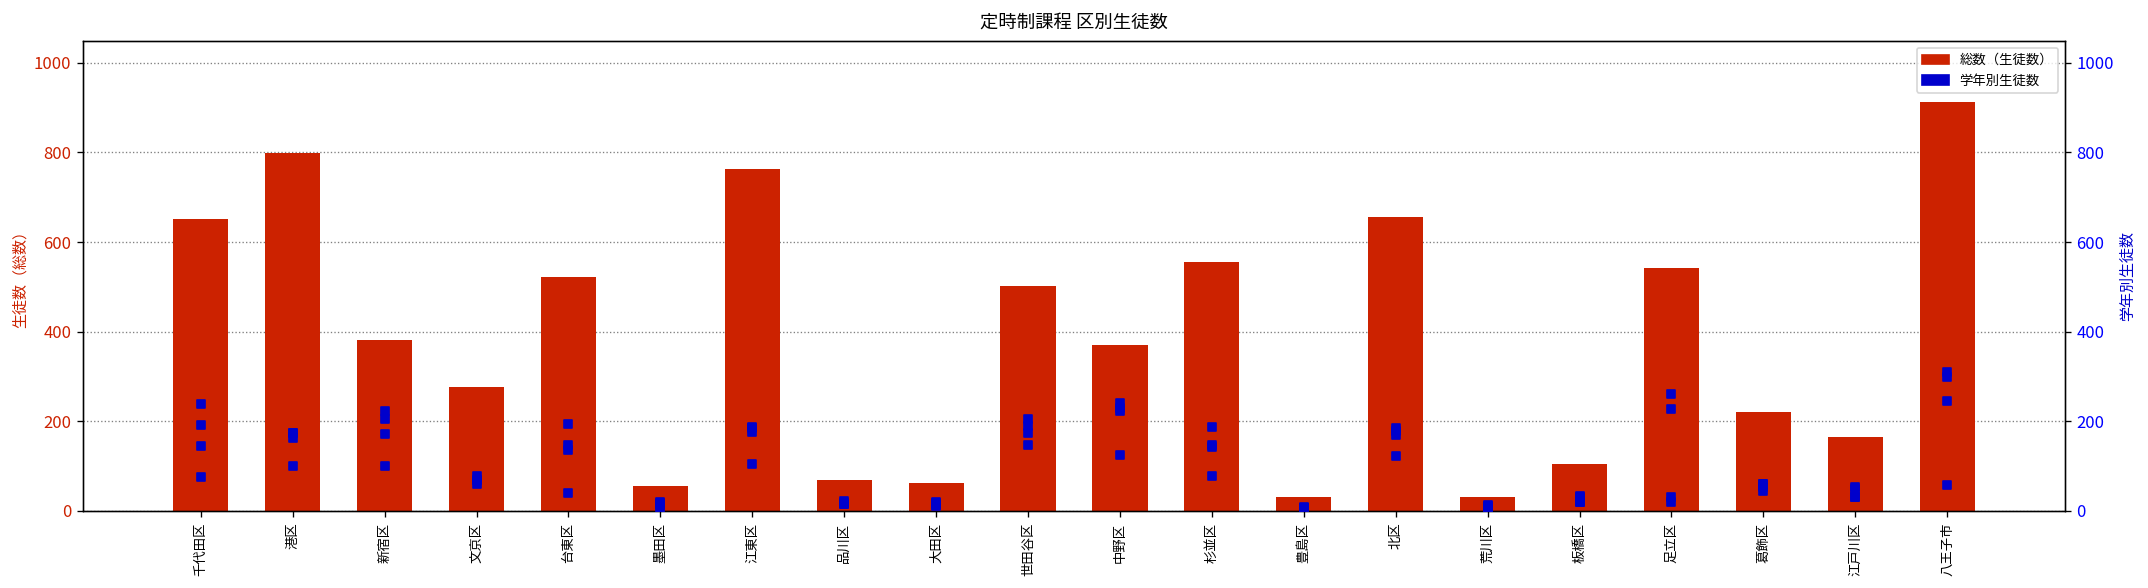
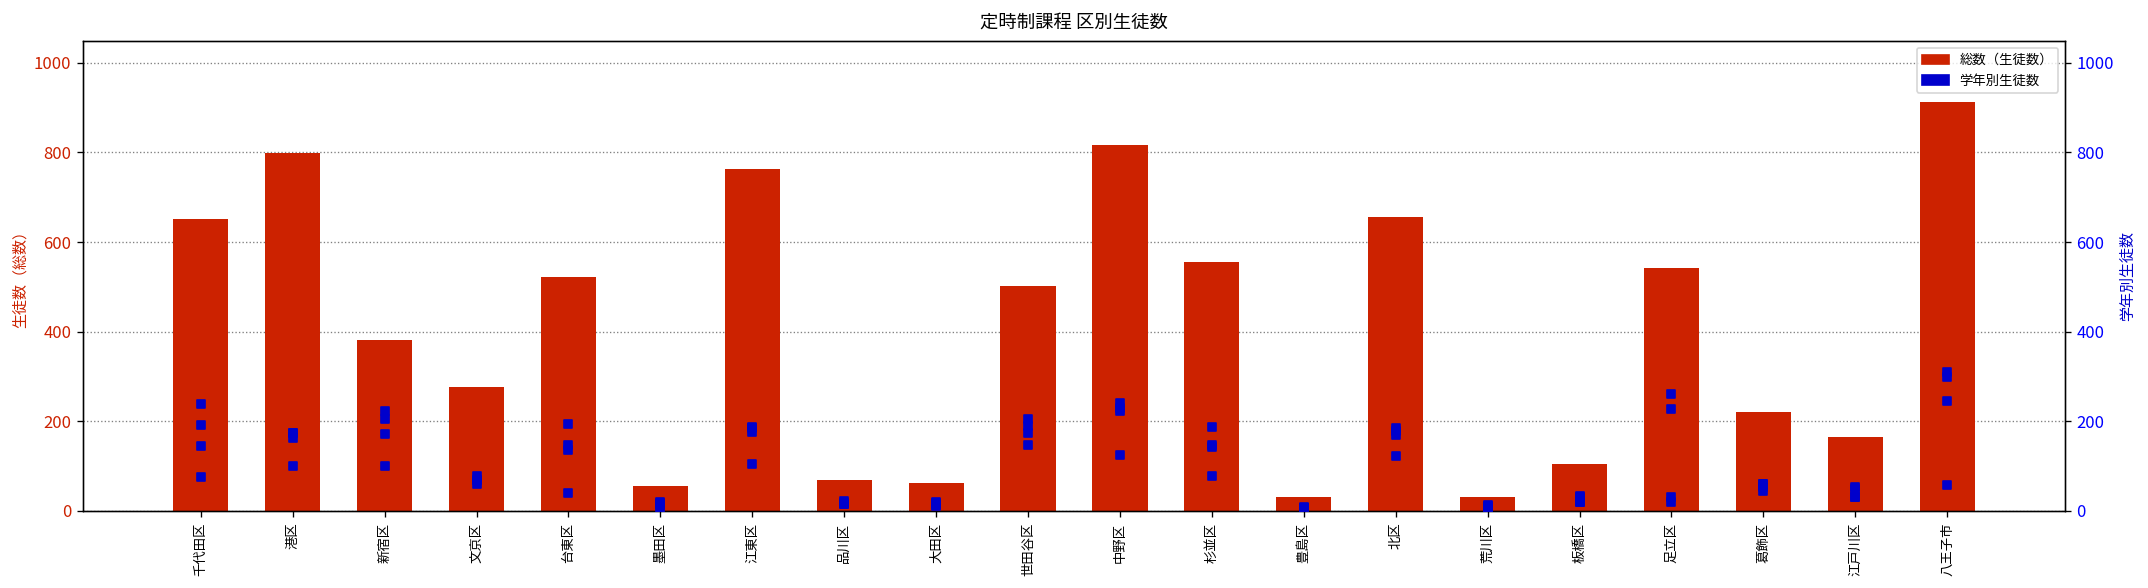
  {
    "総数（生徒数）": {
      "千代田区": 650,
      "港区": 800,
      "新宿区": 380,
      "文京区": 280,
      "台東区": 520,
      "墨田区": 60,
      "江東区": 760,
      "品川区": 70,
      "大田区": 60,
      "世田谷区": 500,
-     "中野区": 370,
+     "中野区": 820,
      "杉並区": 560,
      "豊島区": 30,
      "北区": 660,
      "荒川区": 30,
      "板橋区": 100,
      "足立区": 540,
      "葛飾区": 220,
      "江戸川区": 170,
      "八王子市": 910
    }
  }
